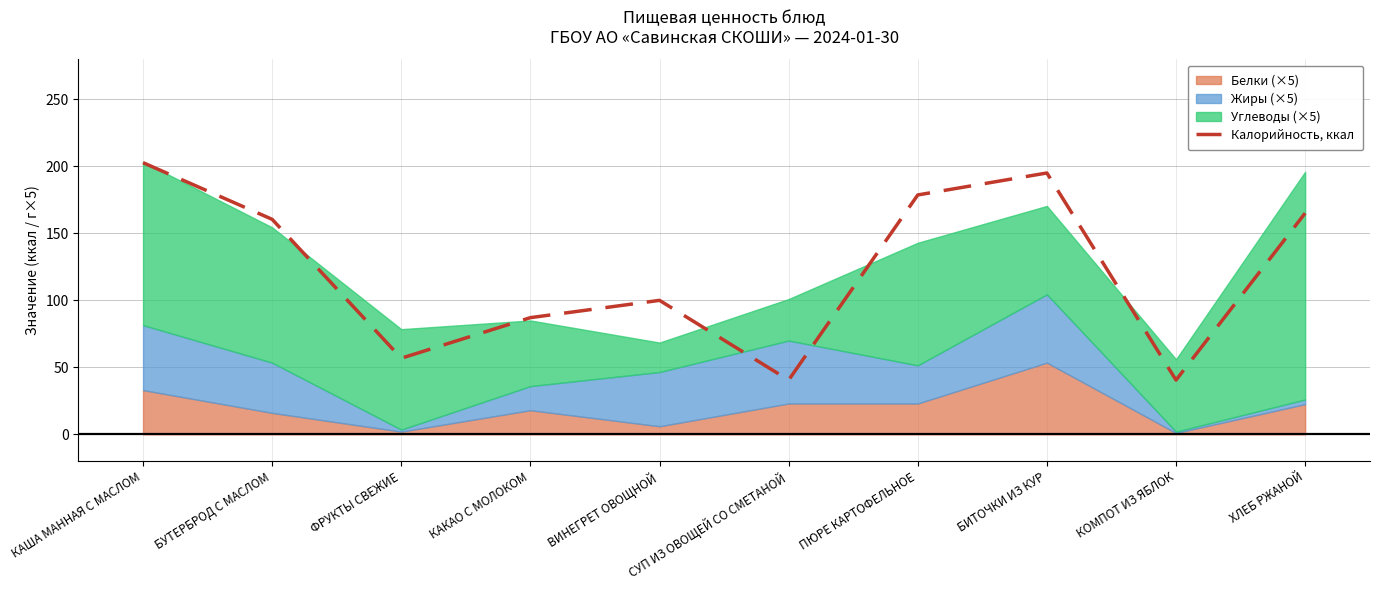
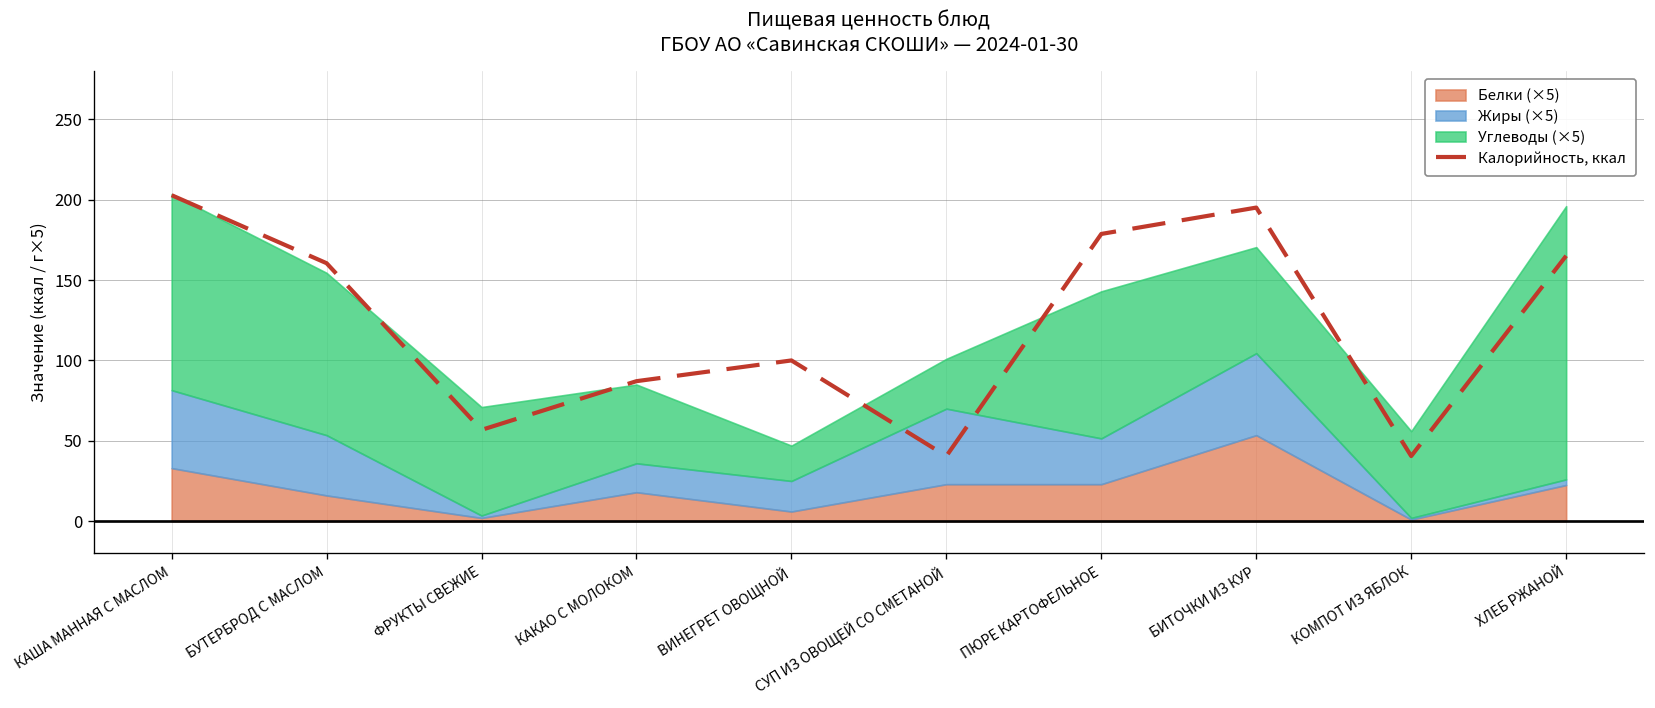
  {
    "Белки (×5)": {
      "КАША МАННАЯ С МАСЛОМ": 33,
      "БУТЕРБРОД С МАСЛОМ": 16,
      "КАКАО С МОЛОКОМ": 18,
      "ВИНЕГРЕТ ОВОЩНОЙ": 6,
      "СУП ИЗ ОВОЩЕЙ СО СМЕТАНОЙ": 23,
      "ПЮРЕ КАРТОФЕЛЬНОЕ": 23,
      "БИТОЧКИ ИЗ КУР": 54,
      "ХЛЕБ РЖАНОЙ": 23
    },
    "Калорийность, ккал": {
      "БУТЕРБРОД С МАСЛОМ": 161,
      "ФРУКТЫ СВЕЖИЕ": 57,
      "КАКАО С МОЛОКОМ": 87,
      "ВИНЕГРЕТ ОВОЩНОЙ": 100,
      "СУП ИЗ ОВОЩЕЙ СО СМЕТАНОЙ": 41,
      "ПЮРЕ КАРТОФЕЛЬНОЕ": 179,
      "БИТОЧКИ ИЗ КУР": 195,
      "КОМПОТ ИЗ ЯБЛОК": 41,
      "ХЛЕБ РЖАНОЙ": 165
    },
    "Жиры (×5)": {
      "КАША МАННАЯ С МАСЛОМ": 48,
      "БУТЕРБРОД С МАСЛОМ": 38,
      "КАКАО С МОЛОКОМ": 18,
-     "ВИНЕГРЕТ ОВОЩНОЙ": 40,
+     "ВИНЕГРЕТ ОВОЩНОЙ": 19,
      "СУП ИЗ ОВОЩЕЙ СО СМЕТАНОЙ": 47,
      "ПЮРЕ КАРТОФЕЛЬНОЕ": 29,
      "БИТОЧКИ ИЗ КУР": 51,
      "ХЛЕБ РЖАНОЙ": 4
    },
    "Углеводы (×5)": {
      "БУТЕРБРОД С МАСЛОМ": 101,
-     "ФРУКТЫ СВЕЖИЕ": 75,
+     "ФРУКТЫ СВЕЖИЕ": 68,
      "КАКАО С МОЛОКОМ": 49,
      "ВИНЕГРЕТ ОВОЩНОЙ": 22,
      "СУП ИЗ ОВОЩЕЙ СО СМЕТАНОЙ": 31,
      "ПЮРЕ КАРТОФЕЛЬНОЕ": 92,
      "БИТОЧКИ ИЗ КУР": 66,
      "КОМПОТ ИЗ ЯБЛОК": 54,
      "ХЛЕБ РЖАНОЙ": 170
    }
  }
